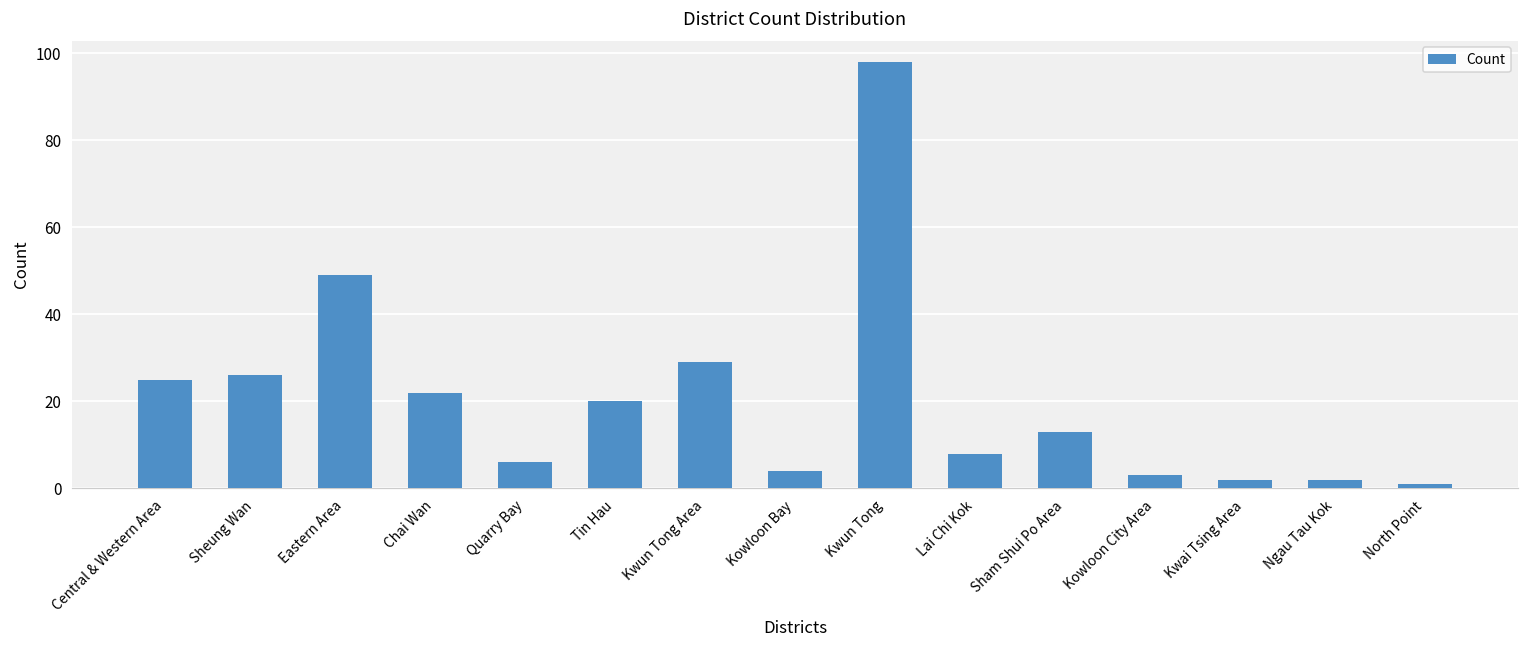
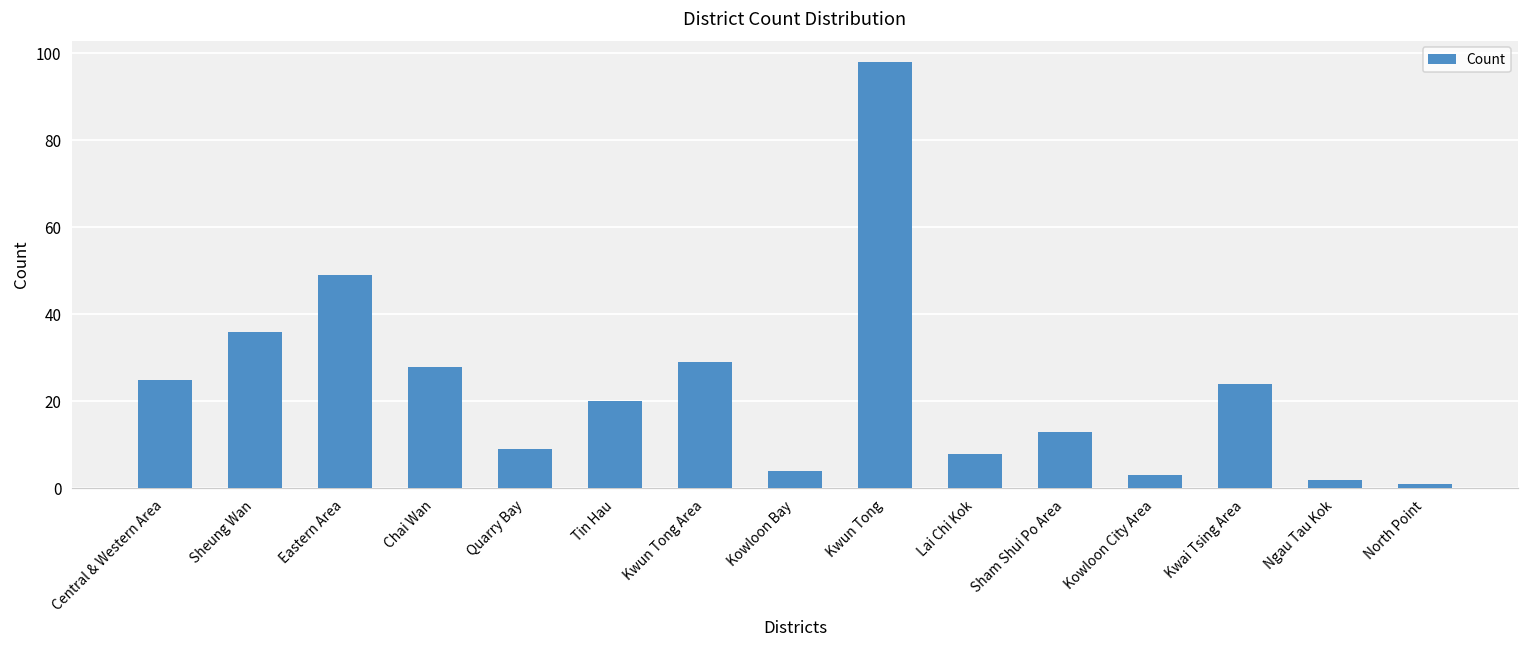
  {
    "Central & Western Area": 25,
-   "Sheung Wan": 26,
+   "Sheung Wan": 36,
    "Eastern Area": 49,
-   "Chai Wan": 22,
-   "Quarry Bay": 6,
+   "Chai Wan": 28,
+   "Quarry Bay": 9,
    "Tin Hau": 20,
    "Kwun Tong Area": 29,
    "Kowloon Bay": 4,
    "Kwun Tong": 98,
    "Lai Chi Kok": 8,
    "Sham Shui Po Area": 13,
    "Kowloon City Area": 3,
-   "Kwai Tsing Area": 2,
+   "Kwai Tsing Area": 24,
    "Ngau Tau Kok": 2,
    "North Point": 1
  }
